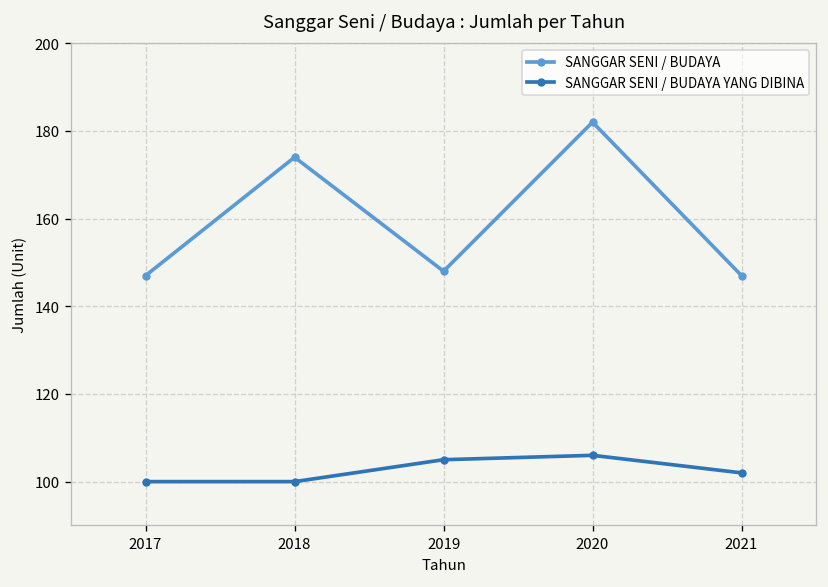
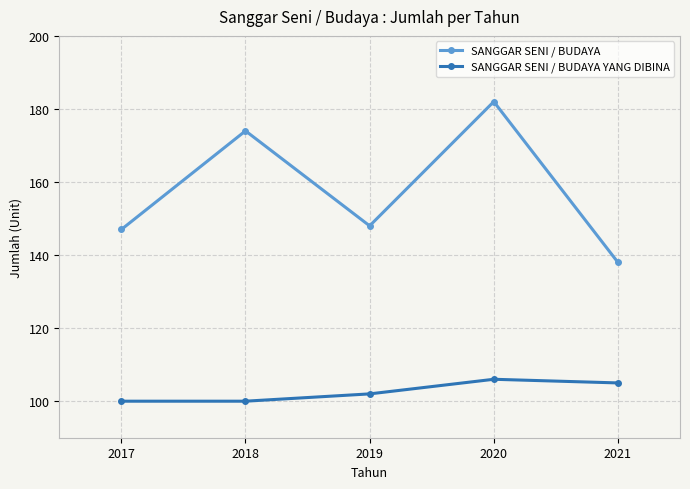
  {
    "SANGGAR SENI / BUDAYA": {
      "2017": 147,
      "2018": 174,
      "2019": 148,
      "2020": 182,
-     "2021": 147
+     "2021": 138
    },
    "SANGGAR SENI / BUDAYA YANG DIBINA": {
      "2017": 100,
      "2018": 100,
-     "2019": 105,
+     "2019": 102,
      "2020": 106,
-     "2021": 102
+     "2021": 105
    }
  }
